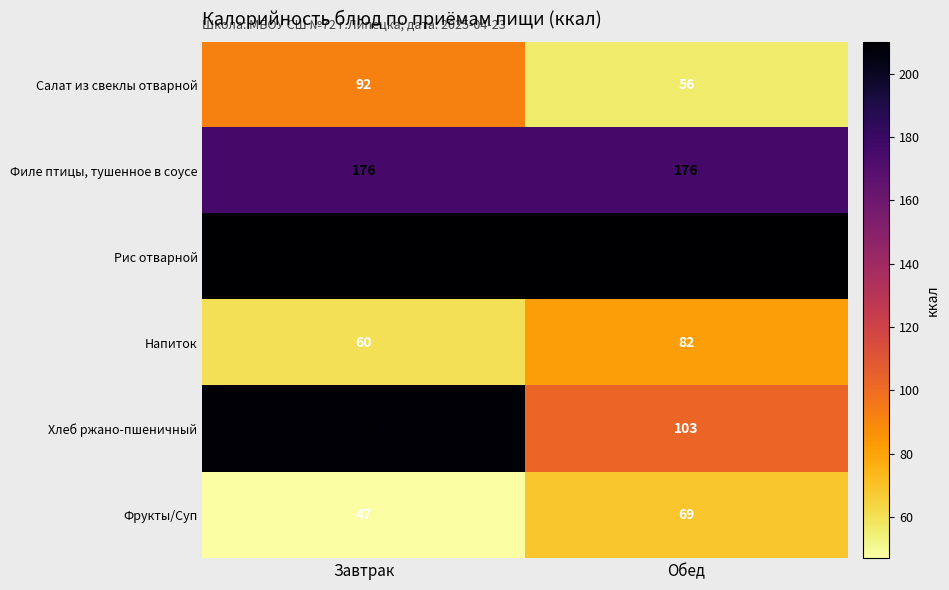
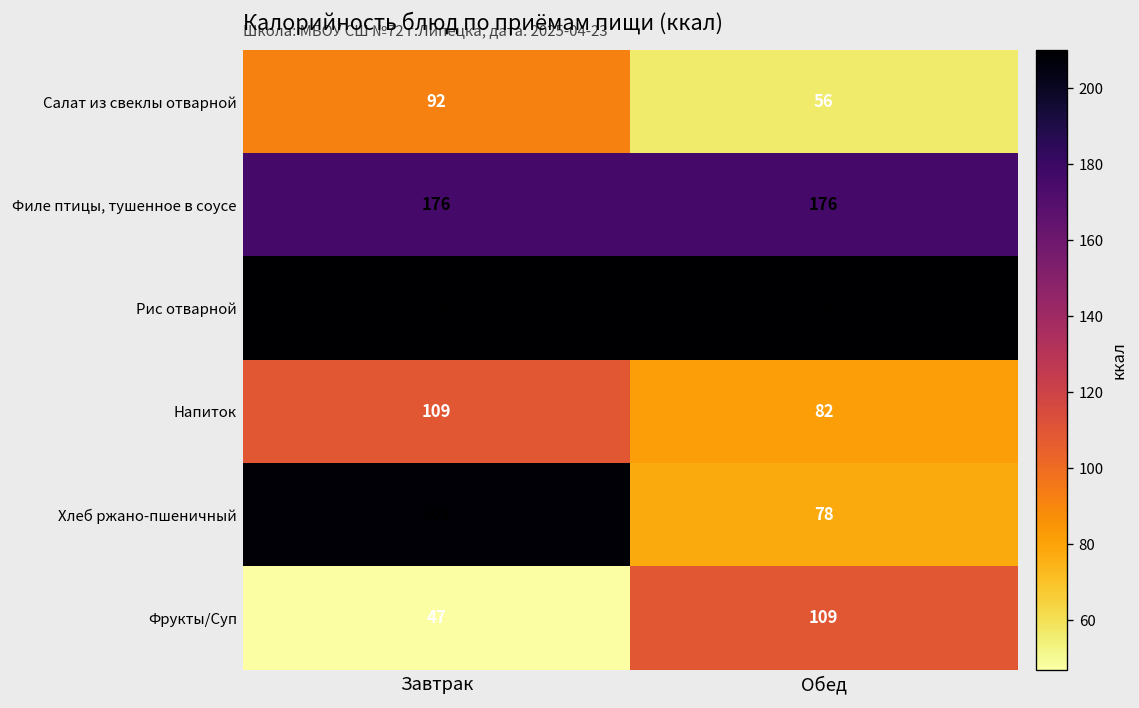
  {
    "Салат из свеклы отварной": {
      "Завтрак": 92,
      "Обед": 56
    },
    "Филе птицы, тушенное в соусе": {
      "Завтрак": 176,
      "Обед": 176
    },
    "Напиток": {
-     "Завтрак": 60,
+     "Завтрак": 109,
      "Обед": 82
    },
    "Хлеб ржано-пшеничный": {
-     "Обед": 103
+     "Обед": 78
    },
    "Фрукты/Суп": {
      "Завтрак": 47,
-     "Обед": 69
+     "Обед": 109
    }
  }
